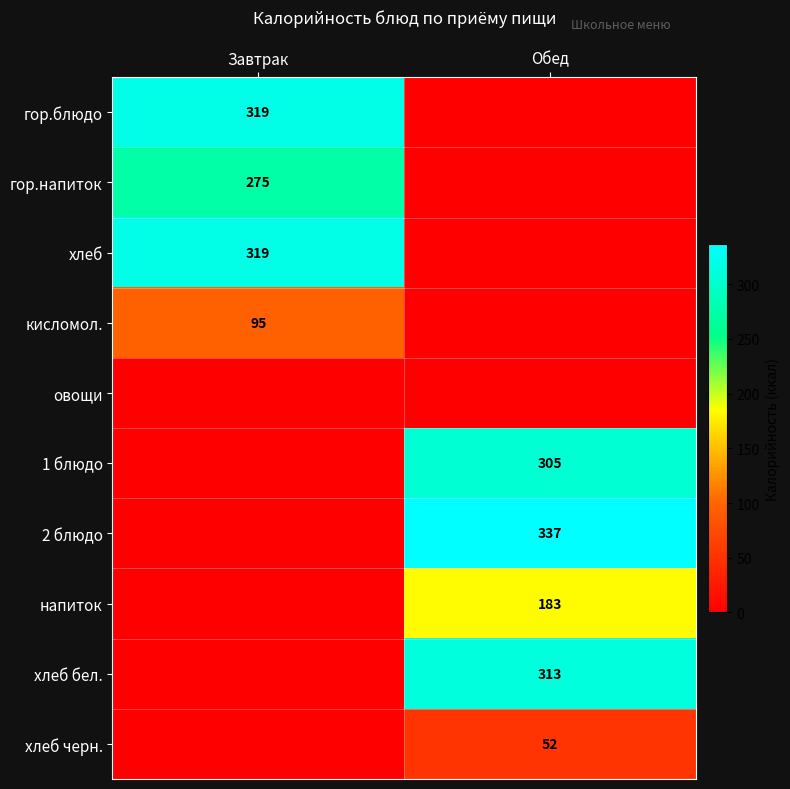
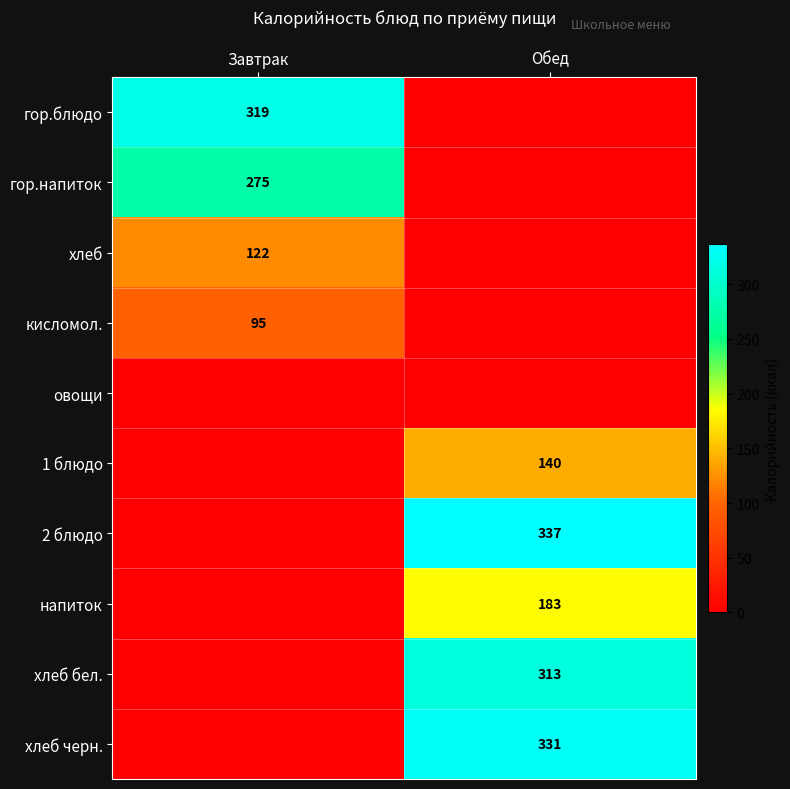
  {
    "гор.блюдо": {
      "Завтрак": 319
    },
    "гор.напиток": {
      "Завтрак": 275
    },
    "хлеб": {
-     "Завтрак": 319
+     "Завтрак": 122
    },
    "кисломол.": {
      "Завтрак": 95
    },
    "1 блюдо": {
-     "Обед": 305
+     "Обед": 140
    },
    "2 блюдо": {
      "Обед": 337
    },
    "напиток": {
      "Обед": 183
    },
    "хлеб бел.": {
      "Обед": 313
    },
    "хлеб черн.": {
-     "Обед": 52
+     "Обед": 331
    }
  }
